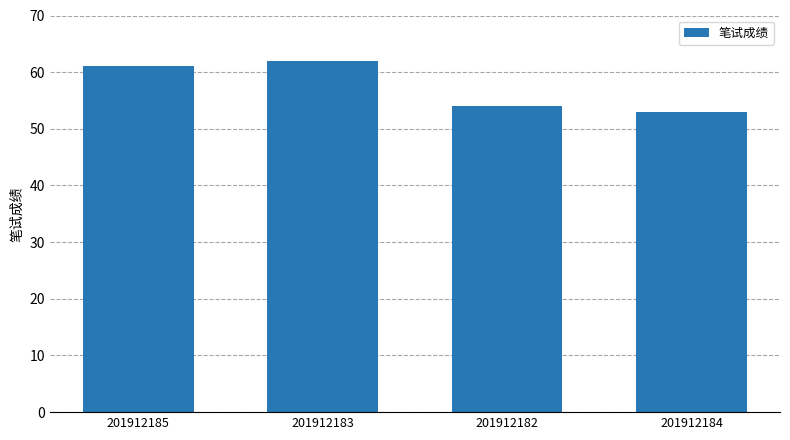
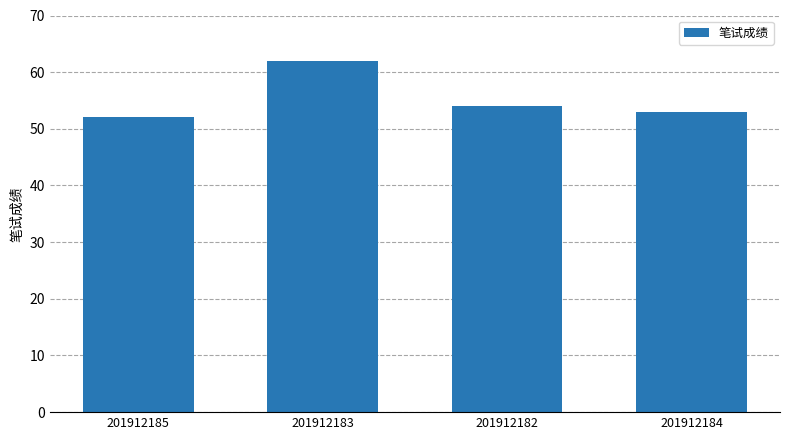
  {
-   "201912185": 61,
+   "201912185": 52,
    "201912183": 62,
    "201912182": 54,
    "201912184": 53
  }
